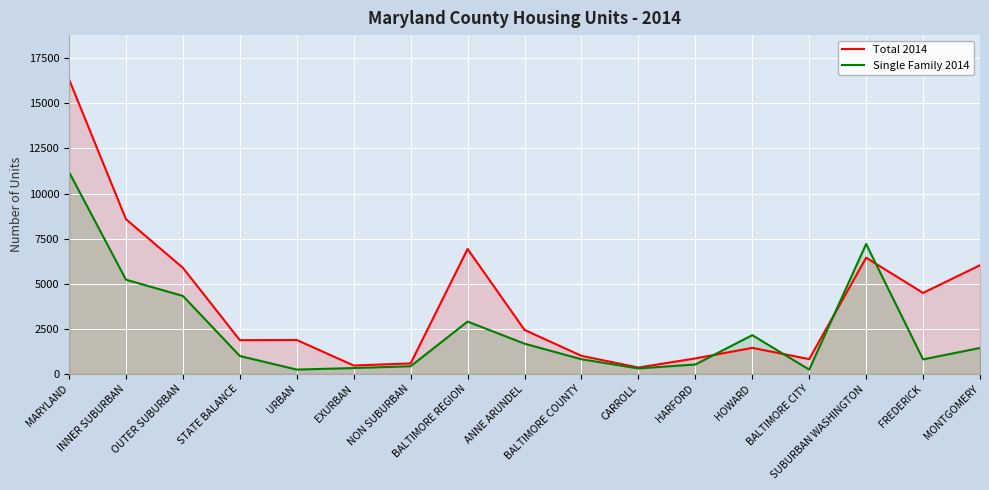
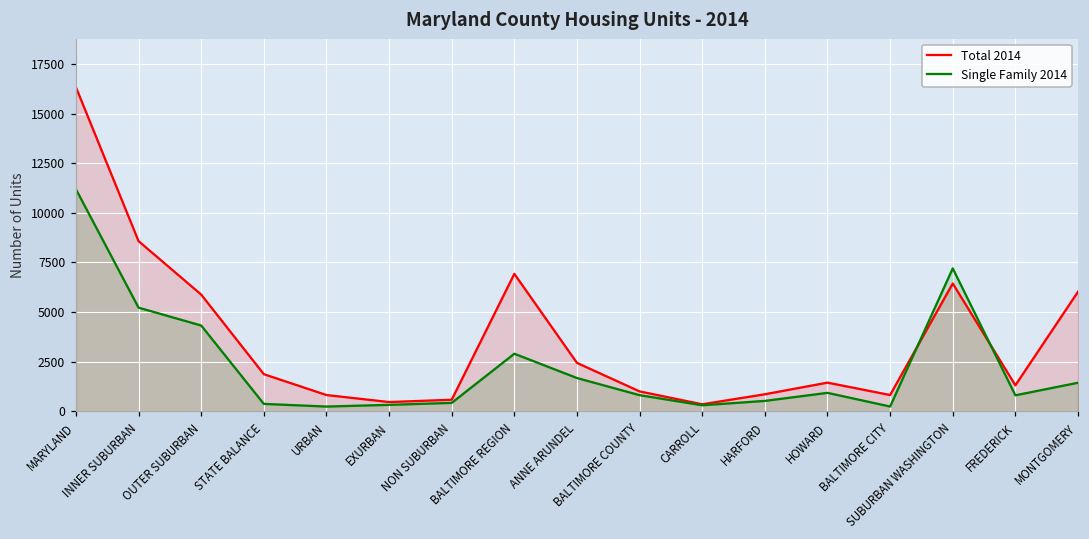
  {
    "Total 2014": {
      "MARYLAND": 16300,
      "INNER SUBURBAN": 8600,
      "OUTER SUBURBAN": 5900,
      "STATE BALANCE": 1900,
-     "URBAN": 1900,
+     "URBAN": 800,
      "EXURBAN": 500,
      "NON SUBURBAN": 600,
      "BALTIMORE REGION": 6900,
      "ANNE ARUNDEL": 2400,
      "BALTIMORE COUNTY": 1000,
      "HARFORD": 900,
      "HOWARD": 1400,
      "BALTIMORE CITY": 800,
      "SUBURBAN WASHINGTON": 6400,
-     "FREDERICK": 4500,
+     "FREDERICK": 1300,
      "MONTGOMERY": 6000
    },
    "Single Family 2014": {
      "MARYLAND": 11200,
      "INNER SUBURBAN": 5200,
      "OUTER SUBURBAN": 4300,
-     "STATE BALANCE": 1000,
+     "STATE BALANCE": 400,
      "URBAN": 200,
      "EXURBAN": 300,
      "NON SUBURBAN": 400,
      "BALTIMORE REGION": 2900,
      "ANNE ARUNDEL": 1700,
      "BALTIMORE COUNTY": 800,
      "HARFORD": 500,
-     "HOWARD": 2100,
+     "HOWARD": 900,
      "BALTIMORE CITY": 200,
      "SUBURBAN WASHINGTON": 7200,
      "FREDERICK": 800,
      "MONTGOMERY": 1400
    }
  }
